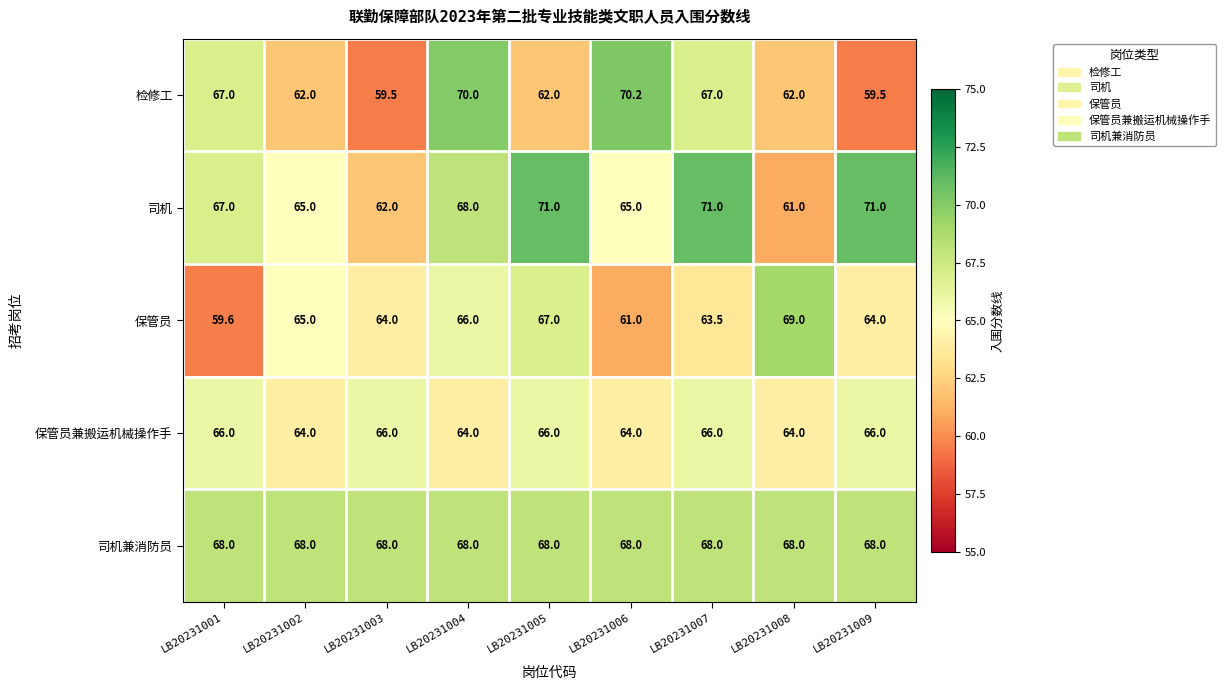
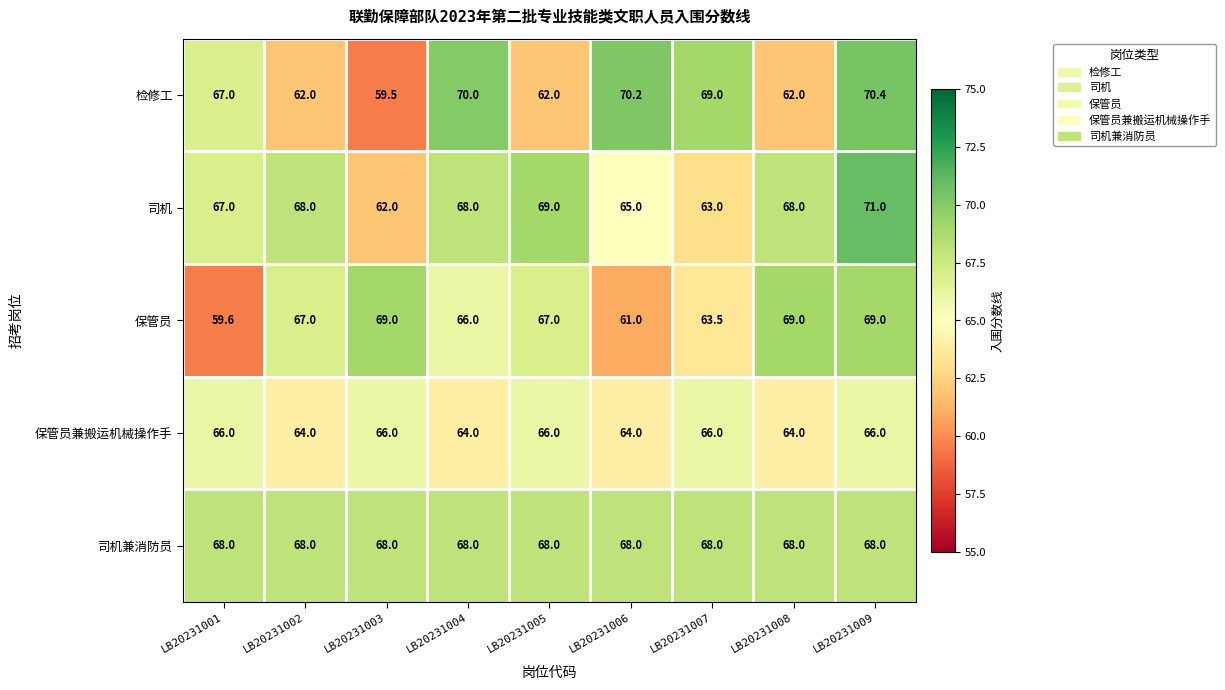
  {
    "检修工": {
      "LB20231001": 67.0,
      "LB20231002": 62.0,
      "LB20231003": 59.5,
      "LB20231004": 70.0,
      "LB20231005": 62.0,
      "LB20231006": 70.2,
-     "LB20231007": 67.0,
+     "LB20231007": 69.0,
      "LB20231008": 62.0,
-     "LB20231009": 59.5
+     "LB20231009": 70.4
    },
    "司机": {
      "LB20231001": 67.0,
-     "LB20231002": 65.0,
+     "LB20231002": 68.0,
      "LB20231003": 62.0,
      "LB20231004": 68.0,
-     "LB20231005": 71.0,
+     "LB20231005": 69.0,
      "LB20231006": 65.0,
-     "LB20231007": 71.0,
-     "LB20231008": 61.0,
+     "LB20231007": 63.0,
+     "LB20231008": 68.0,
      "LB20231009": 71.0
    },
    "保管员": {
      "LB20231001": 59.6,
-     "LB20231002": 65.0,
-     "LB20231003": 64.0,
+     "LB20231002": 67.0,
+     "LB20231003": 69.0,
      "LB20231004": 66.0,
      "LB20231005": 67.0,
      "LB20231006": 61.0,
      "LB20231007": 63.5,
      "LB20231008": 69.0,
-     "LB20231009": 64.0
+     "LB20231009": 69.0
    },
    "保管员兼搬运机械操作手": {
      "LB20231001": 66.0,
      "LB20231002": 64.0,
      "LB20231003": 66.0,
      "LB20231004": 64.0,
      "LB20231005": 66.0,
      "LB20231006": 64.0,
      "LB20231007": 66.0,
      "LB20231008": 64.0,
      "LB20231009": 66.0
    },
    "司机兼消防员": {
      "LB20231001": 68.0,
      "LB20231002": 68.0,
      "LB20231003": 68.0,
      "LB20231004": 68.0,
      "LB20231005": 68.0,
      "LB20231006": 68.0,
      "LB20231007": 68.0,
      "LB20231008": 68.0,
      "LB20231009": 68.0
    }
  }
